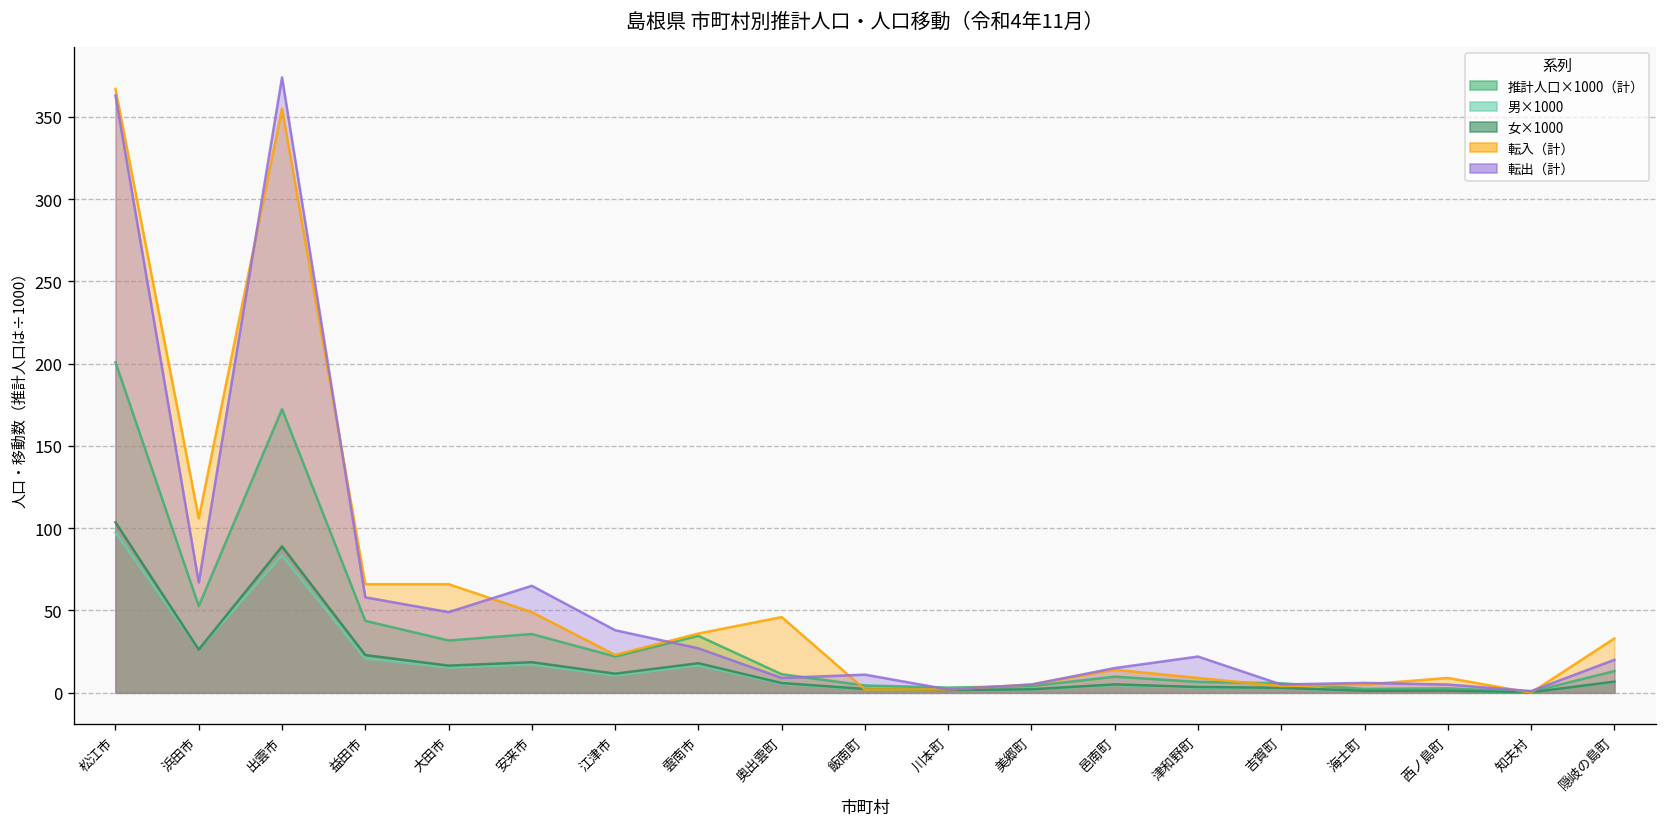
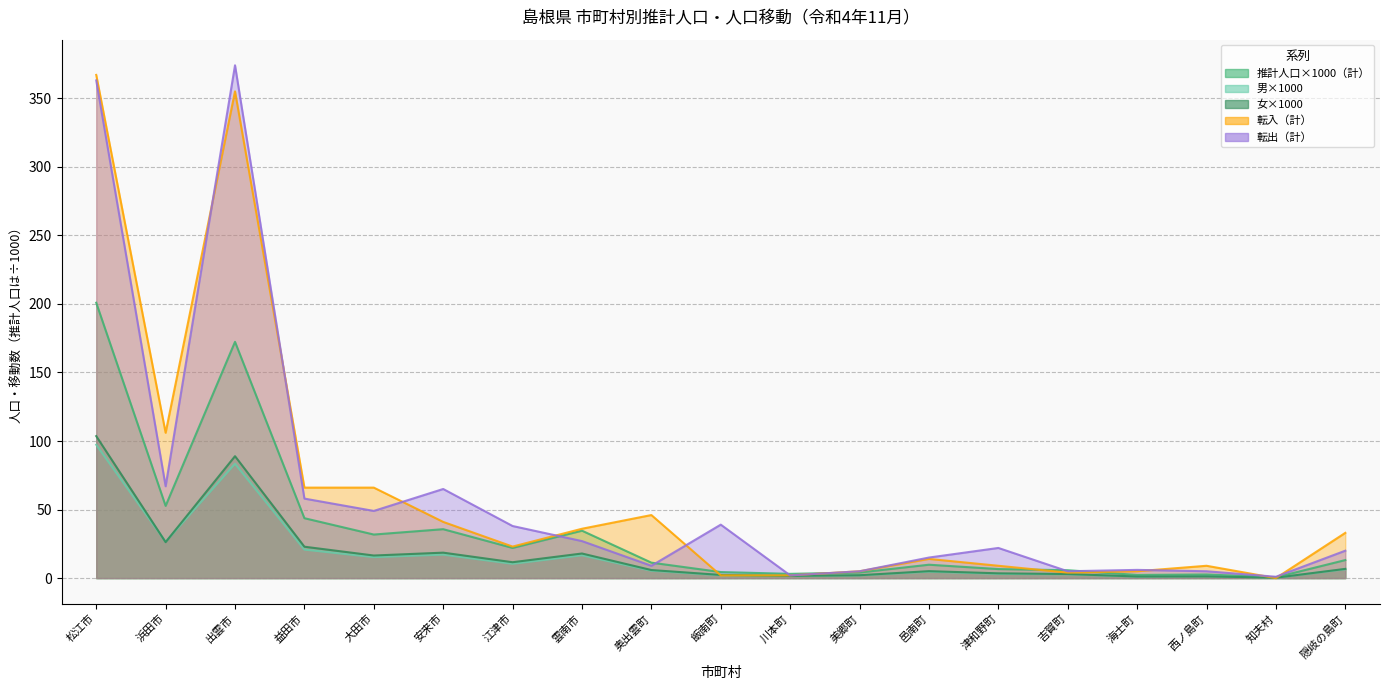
  {
    "転入（計）": {
      "松江市": 367,
      "浜田市": 106,
      "出雲市": 355,
      "益田市": 66,
      "大田市": 66,
-     "安来市": 49,
+     "安来市": 41,
      "奥出雲町": 46,
      "津和野町": 9,
      "西ノ島町": 9,
      "隠岐の島町": 33
    },
    "転出（計）": {
      "松江市": 363,
      "浜田市": 67,
      "出雲市": 374,
      "益田市": 58,
      "大田市": 49,
      "安来市": 65,
      "江津市": 38,
      "雲南市": 27,
      "奥出雲町": 9,
-     "飯南町": 11,
+     "飯南町": 39,
      "津和野町": 22,
      "西ノ島町": 5,
      "隠岐の島町": 20
    }
  }
